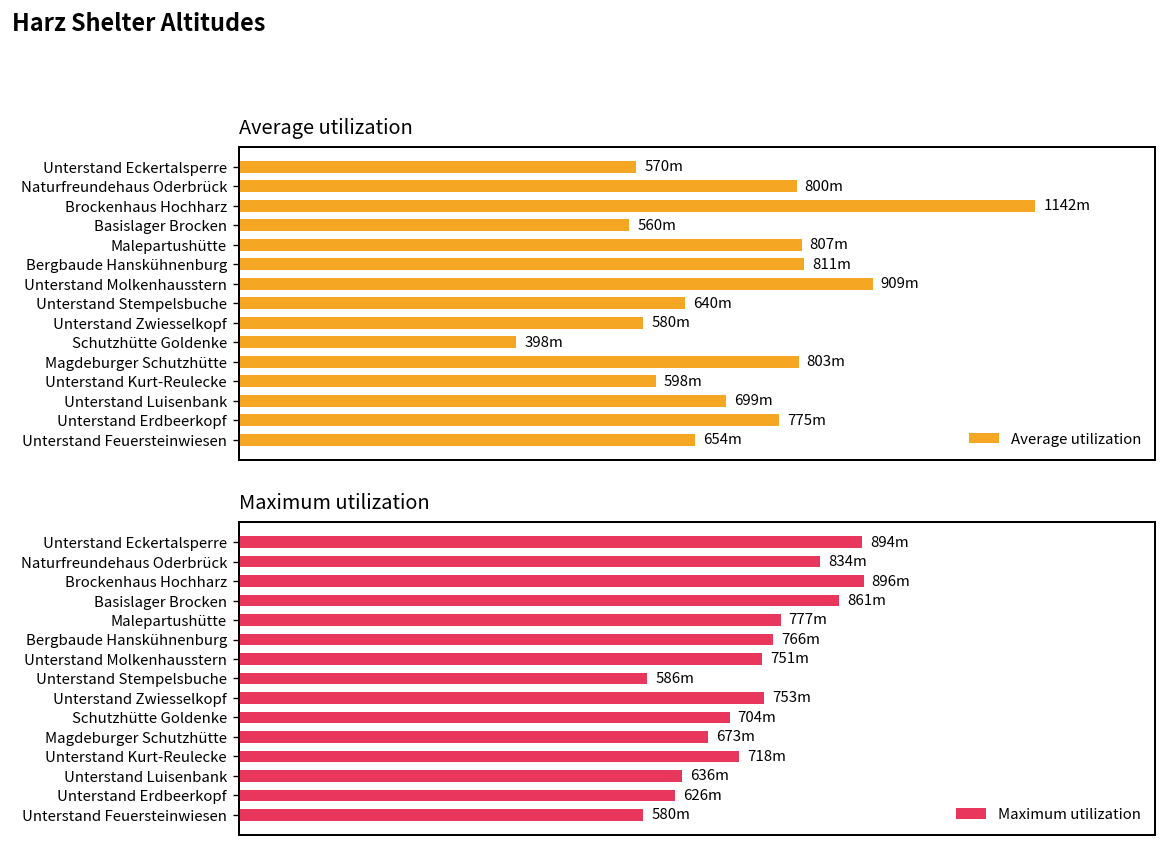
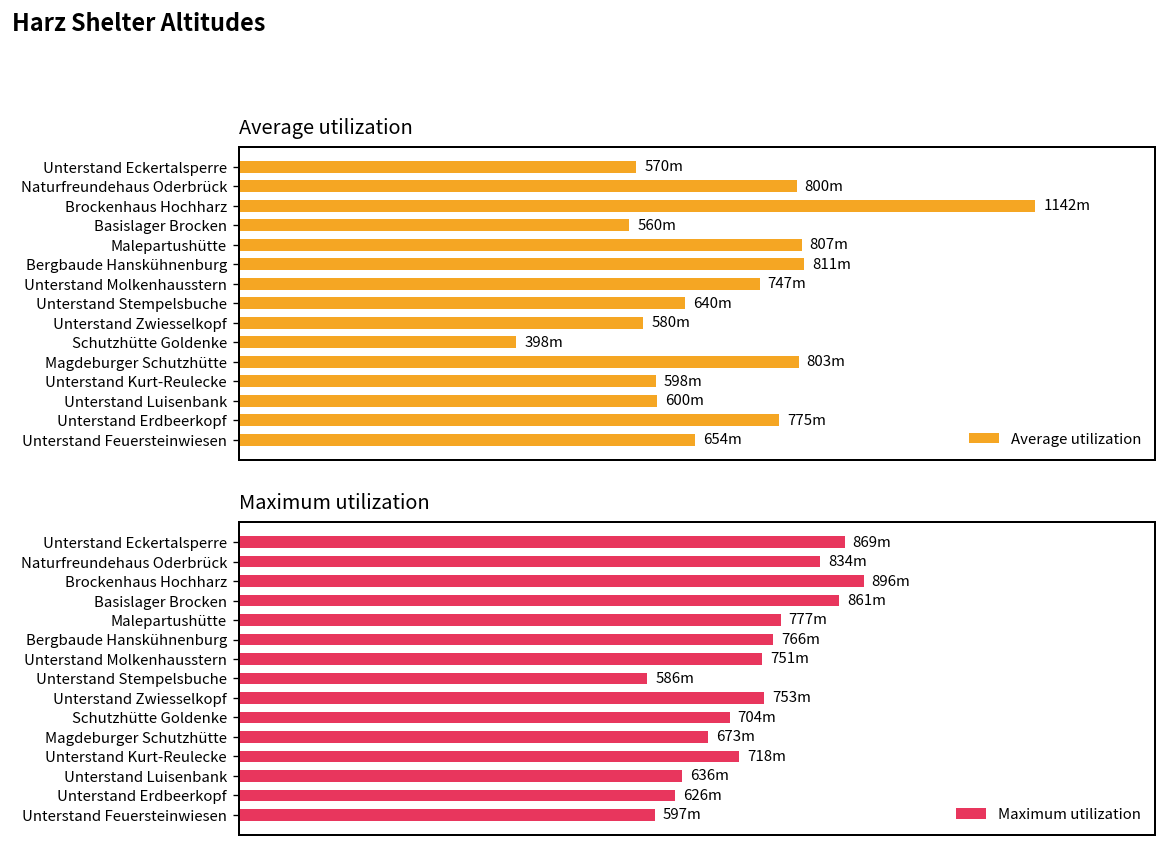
  {
    "Average utilization": {
      "Unterstand Eckertalsperre": "570m",
      "Naturfreundehaus Oderbrück": "800m",
      "Brockenhaus Hochharz": "1142m",
      "Basislager Brocken": "560m",
      "Malepartushütte": "807m",
      "Bergbaude Hanskühnenburg": "811m",
-     "Unterstand Molkenhausstern": "909m",
+     "Unterstand Molkenhausstern": "747m",
      "Unterstand Stempelsbuche": "640m",
      "Unterstand Zwiesselkopf": "580m",
      "Schutzhütte Goldenke": "398m",
      "Magdeburger Schutzhütte": "803m",
      "Unterstand Kurt-Reulecke": "598m",
-     "Unterstand Luisenbank": "699m",
+     "Unterstand Luisenbank": "600m",
      "Unterstand Erdbeerkopf": "775m",
      "Unterstand Feuersteinwiesen": "654m"
    },
    "Maximum utilization": {
-     "Unterstand Eckertalsperre": "894m",
+     "Unterstand Eckertalsperre": "869m",
      "Naturfreundehaus Oderbrück": "834m",
      "Brockenhaus Hochharz": "896m",
      "Basislager Brocken": "861m",
      "Malepartushütte": "777m",
      "Bergbaude Hanskühnenburg": "766m",
      "Unterstand Molkenhausstern": "751m",
      "Unterstand Stempelsbuche": "586m",
      "Unterstand Zwiesselkopf": "753m",
      "Schutzhütte Goldenke": "704m",
      "Magdeburger Schutzhütte": "673m",
      "Unterstand Kurt-Reulecke": "718m",
      "Unterstand Luisenbank": "636m",
      "Unterstand Erdbeerkopf": "626m",
-     "Unterstand Feuersteinwiesen": "580m"
+     "Unterstand Feuersteinwiesen": "597m"
    }
  }
